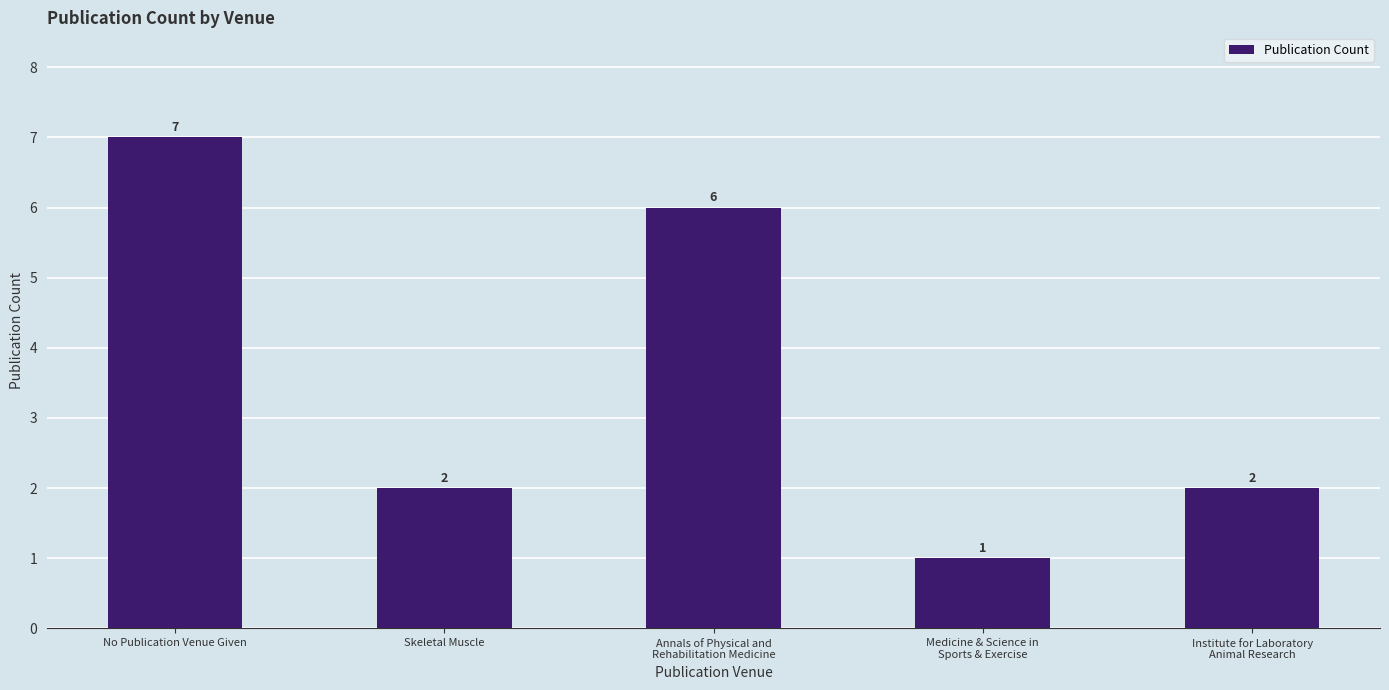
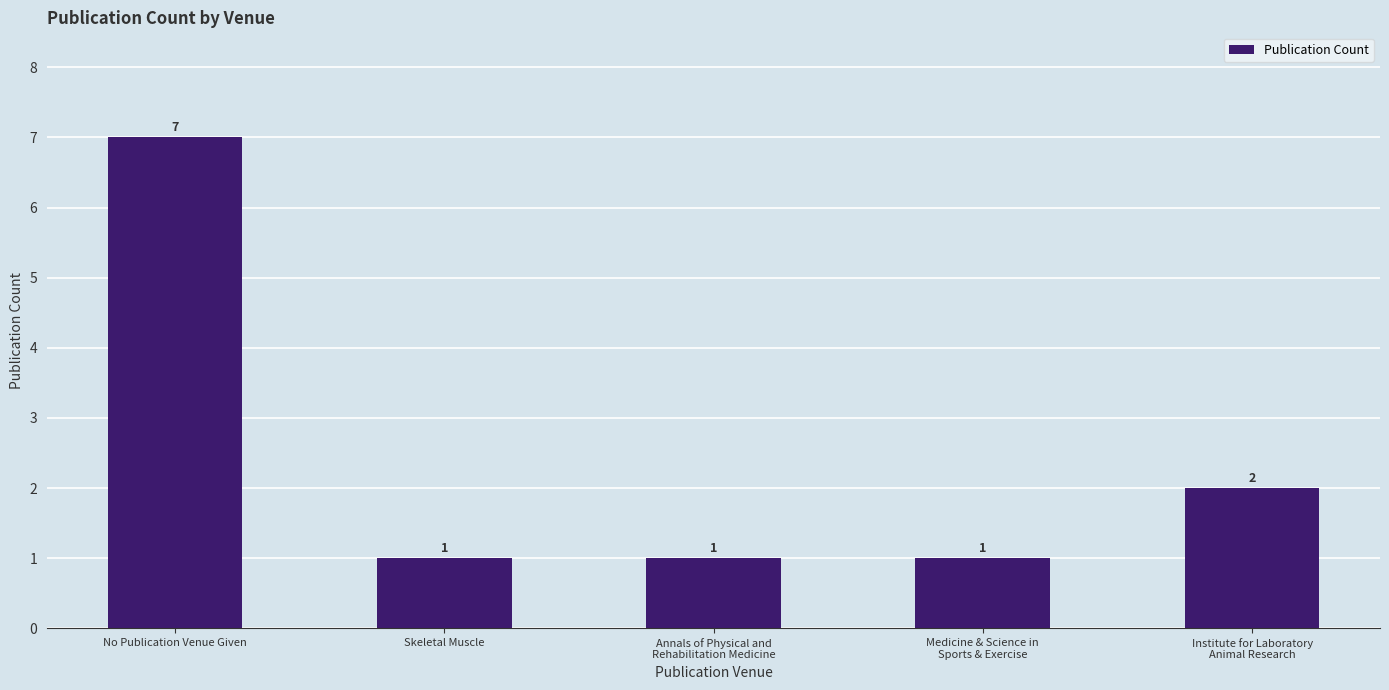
  {
    "No Publication Venue Given": 7,
-   "Skeletal Muscle": 2,
-   "Annals of Physical and Rehabilitation Medicine": 6,
+   "Skeletal Muscle": 1,
+   "Annals of Physical and Rehabilitation Medicine": 1,
    "Medicine & Science in Sports & Exercise": 1,
    "Institute for Laboratory Animal Research": 2
  }
